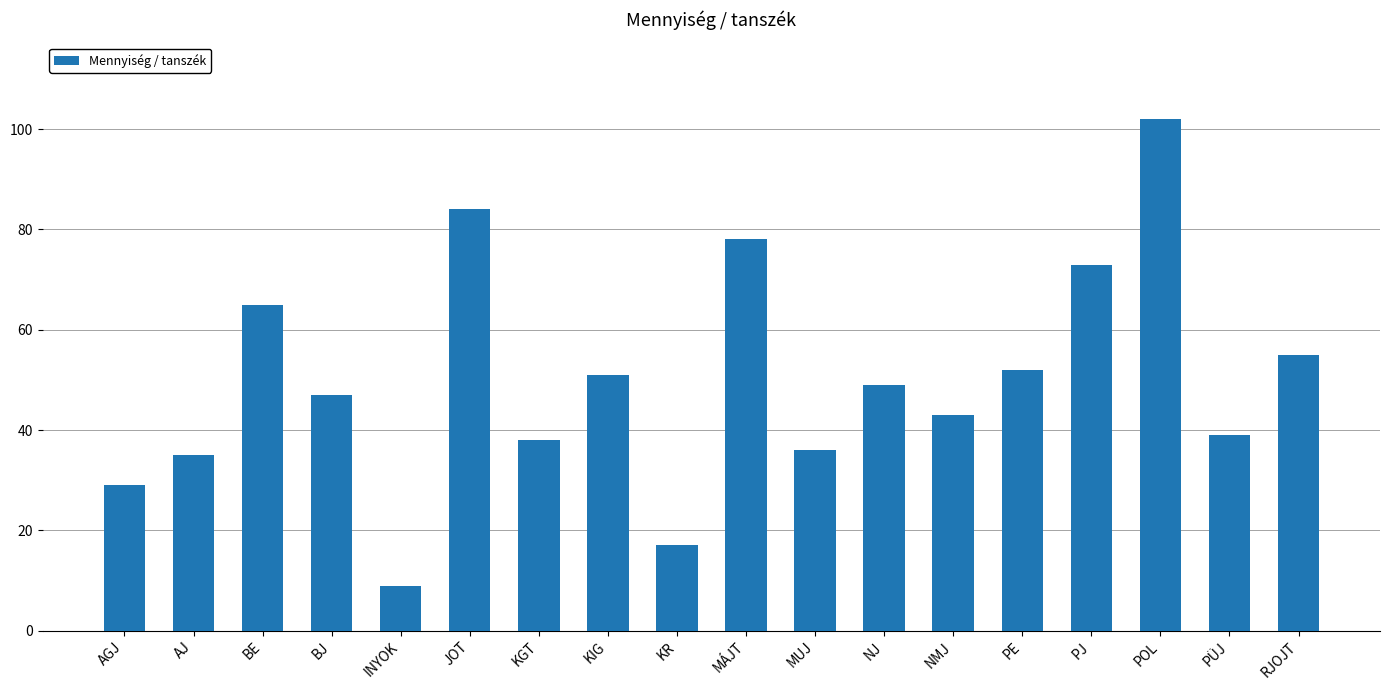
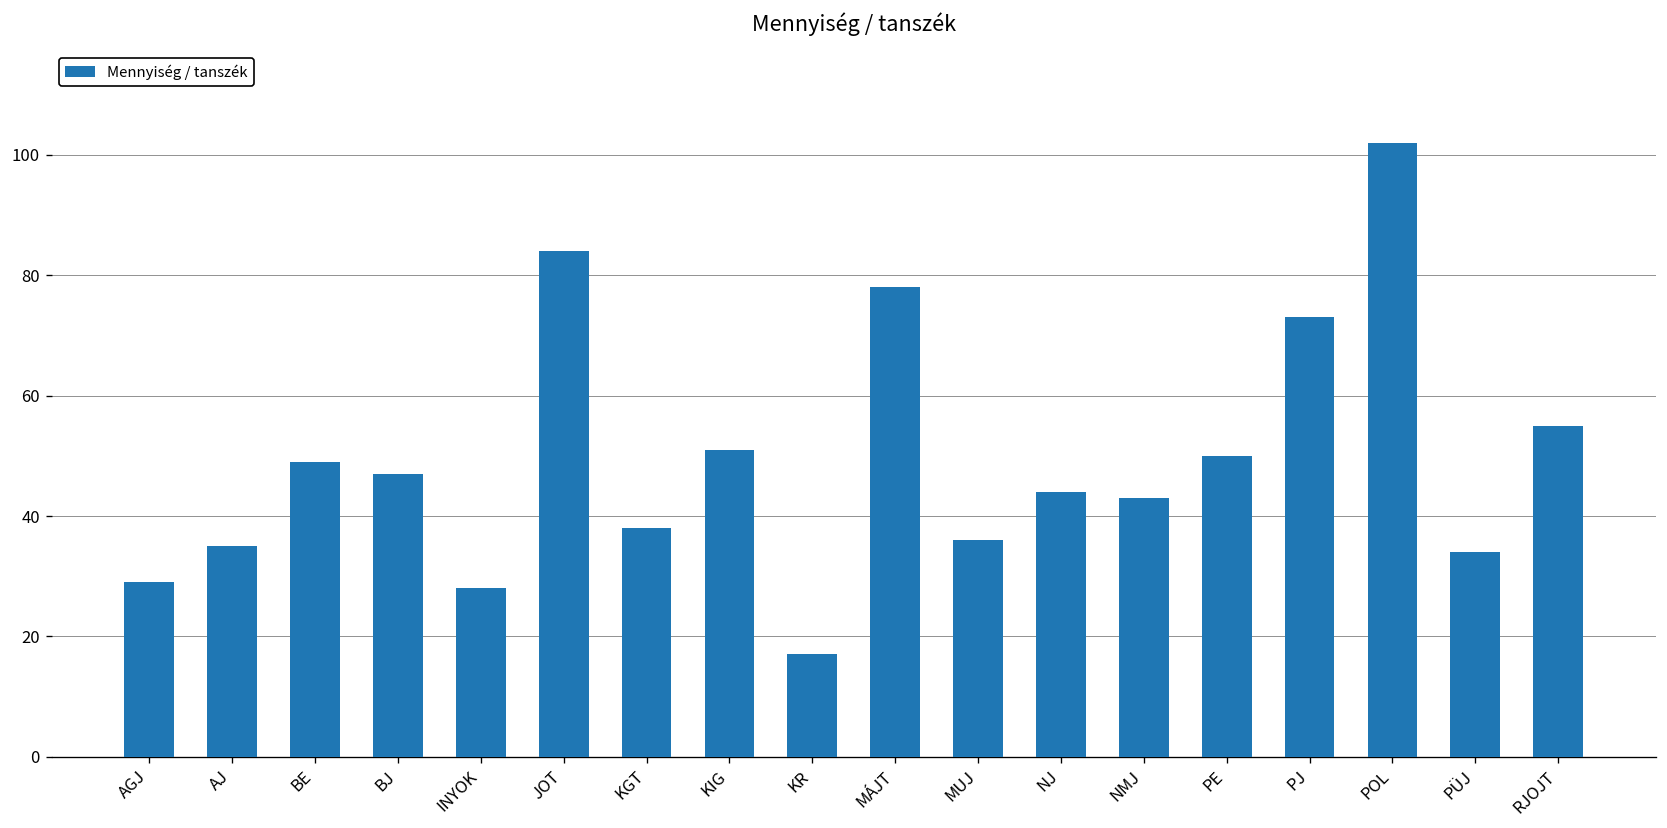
  {
    "AGJ": 29,
    "AJ": 35,
-   "BE": 65,
+   "BE": 49,
    "BJ": 47,
-   "INYOK": 9,
+   "INYOK": 28,
    "JOT": 84,
    "KGT": 38,
    "KIG": 51,
    "KR": 17,
    "MÁJT": 78,
    "MUJ": 36,
-   "NJ": 49,
+   "NJ": 44,
    "NMJ": 43,
-   "PE": 52,
+   "PE": 50,
    "PJ": 73,
    "POL": 102,
-   "PÜJ": 39,
+   "PÜJ": 34,
    "RJOJT": 55
  }
